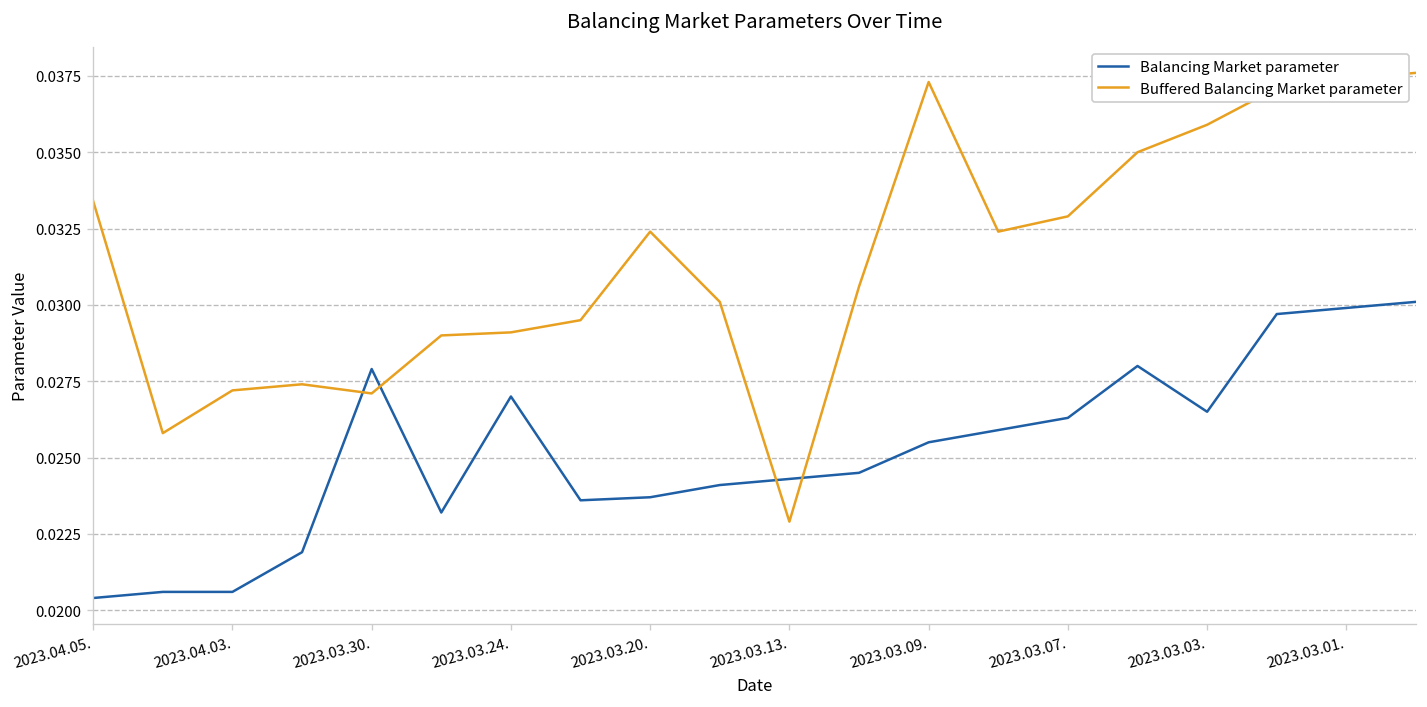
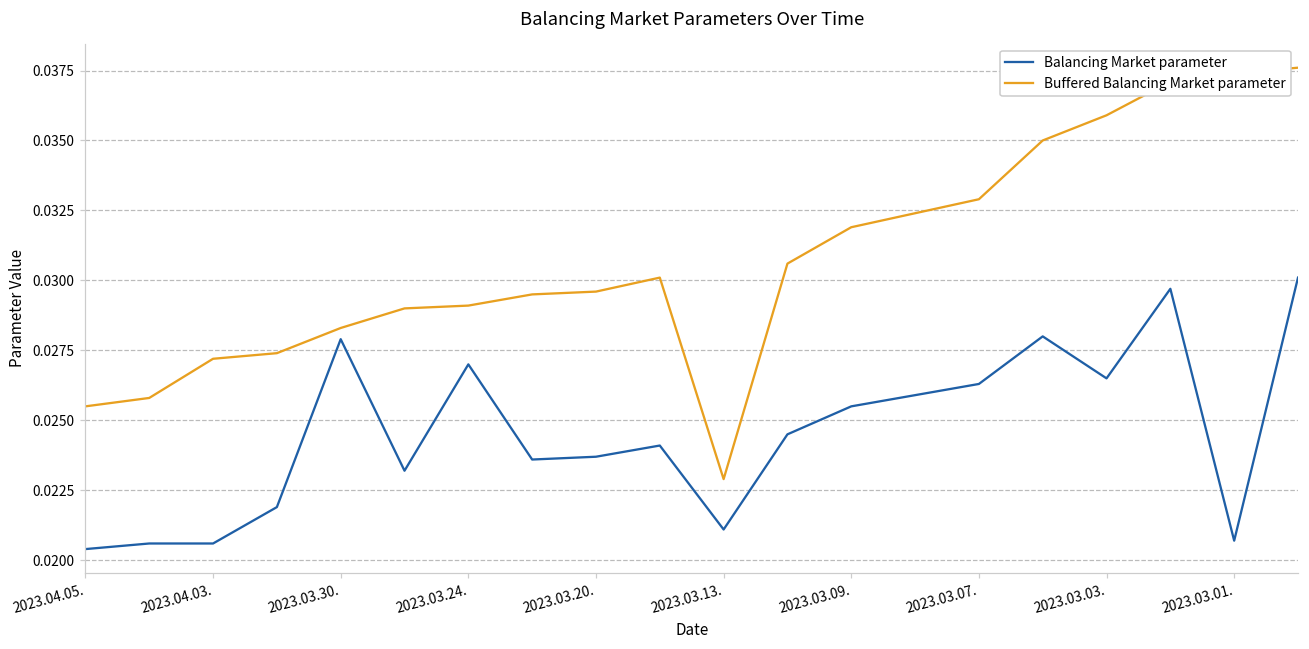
  {
    "Balancing Market parameter": {
      "2023.04.05.": 0.0204,
      "2023.04.03.": 0.0206,
      "2023.03.30.": 0.0279,
      "2023.03.24.": 0.0270,
      "2023.03.20.": 0.0237,
-     "2023.03.13.": 0.0243,
+     "2023.03.13.": 0.0211,
      "2023.03.09.": 0.0255,
      "2023.03.07.": 0.0263,
      "2023.03.03.": 0.0265,
-     "2023.03.01.": 0.0299
+     "2023.03.01.": 0.0207
    },
    "Buffered Balancing Market parameter": {
-     "2023.04.05.": 0.0334,
+     "2023.04.05.": 0.0255,
      "2023.04.03.": 0.0272,
-     "2023.03.30.": 0.0271,
+     "2023.03.30.": 0.0283,
      "2023.03.24.": 0.0291,
-     "2023.03.20.": 0.0324,
+     "2023.03.20.": 0.0296,
      "2023.03.13.": 0.0229,
-     "2023.03.09.": 0.0373,
+     "2023.03.09.": 0.0319,
      "2023.03.07.": 0.0329,
      "2023.03.03.": 0.0359
    }
  }
